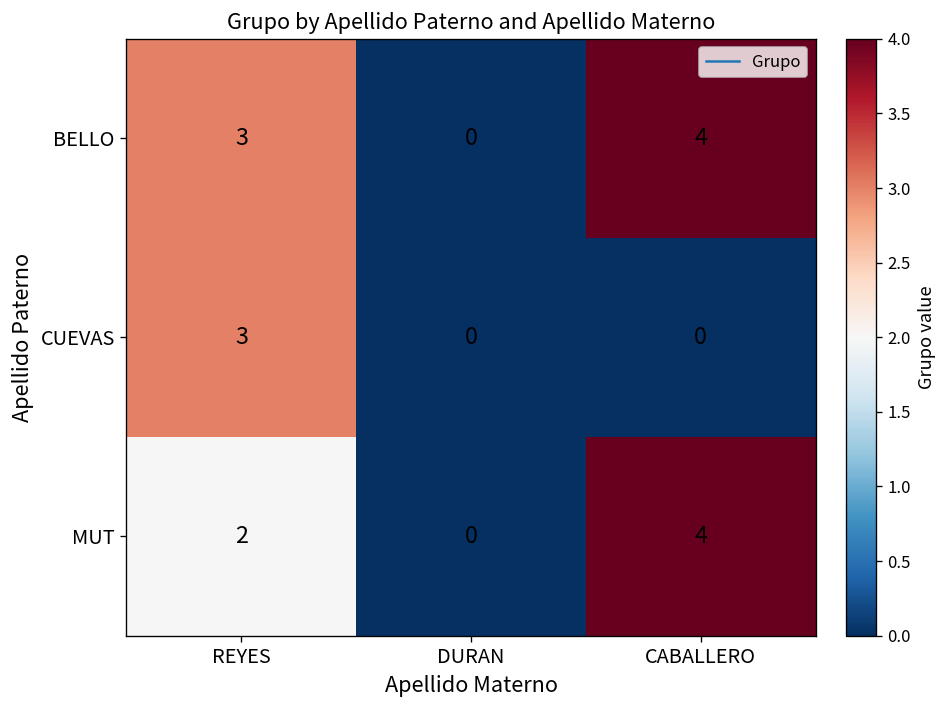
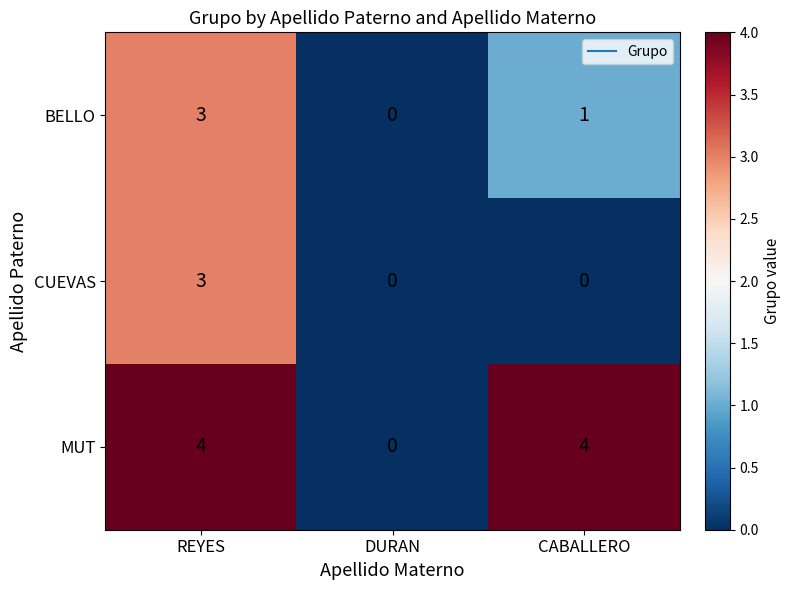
  {
    "BELLO": {
      "REYES": 3,
      "DURAN": 0,
-     "CABALLERO": 4
+     "CABALLERO": 1
    },
    "CUEVAS": {
      "REYES": 3,
      "DURAN": 0,
      "CABALLERO": 0
    },
    "MUT": {
-     "REYES": 2,
+     "REYES": 4,
      "DURAN": 0,
      "CABALLERO": 4
    }
  }
